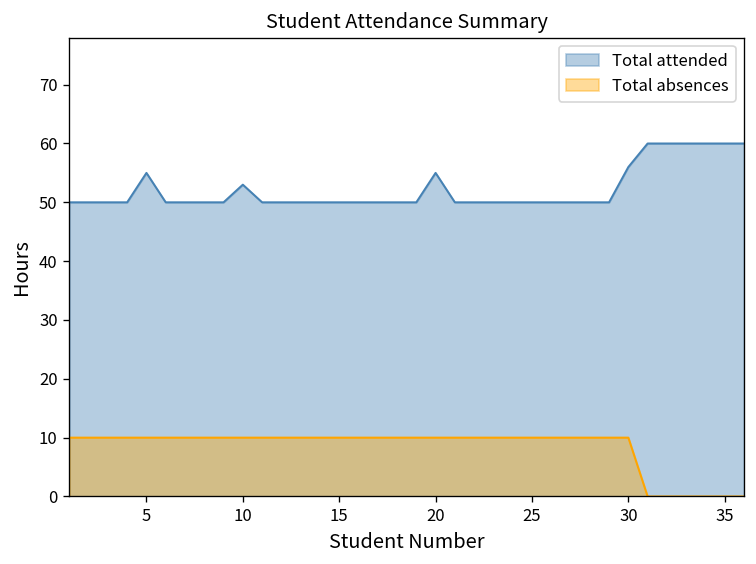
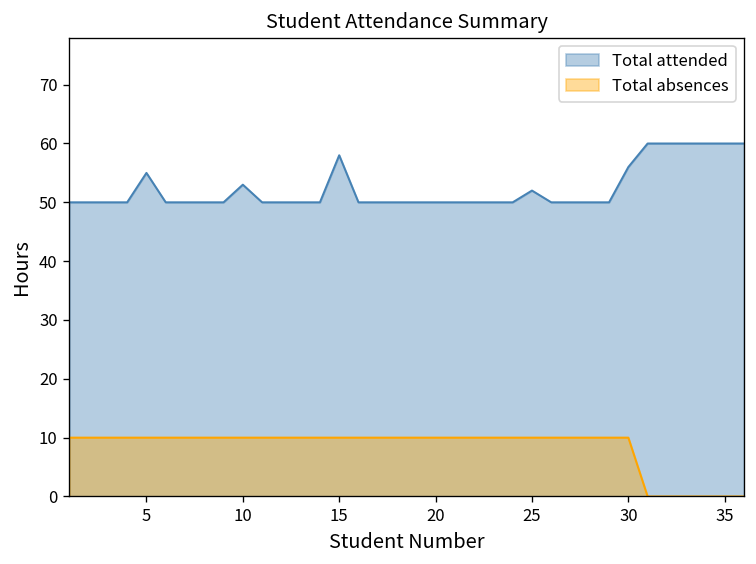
  {
    "Total attended": {
      "5": 55,
      "10": 53,
-     "15": 50,
-     "20": 55,
-     "25": 50,
+     "15": 58,
+     "20": 50,
+     "25": 52,
      "30": 56,
      "35": 60
    },
    "Total absences": {
      "5": 10,
      "10": 10,
      "15": 10,
      "20": 10,
      "25": 10,
      "30": 10,
      "35": 0
    }
  }
